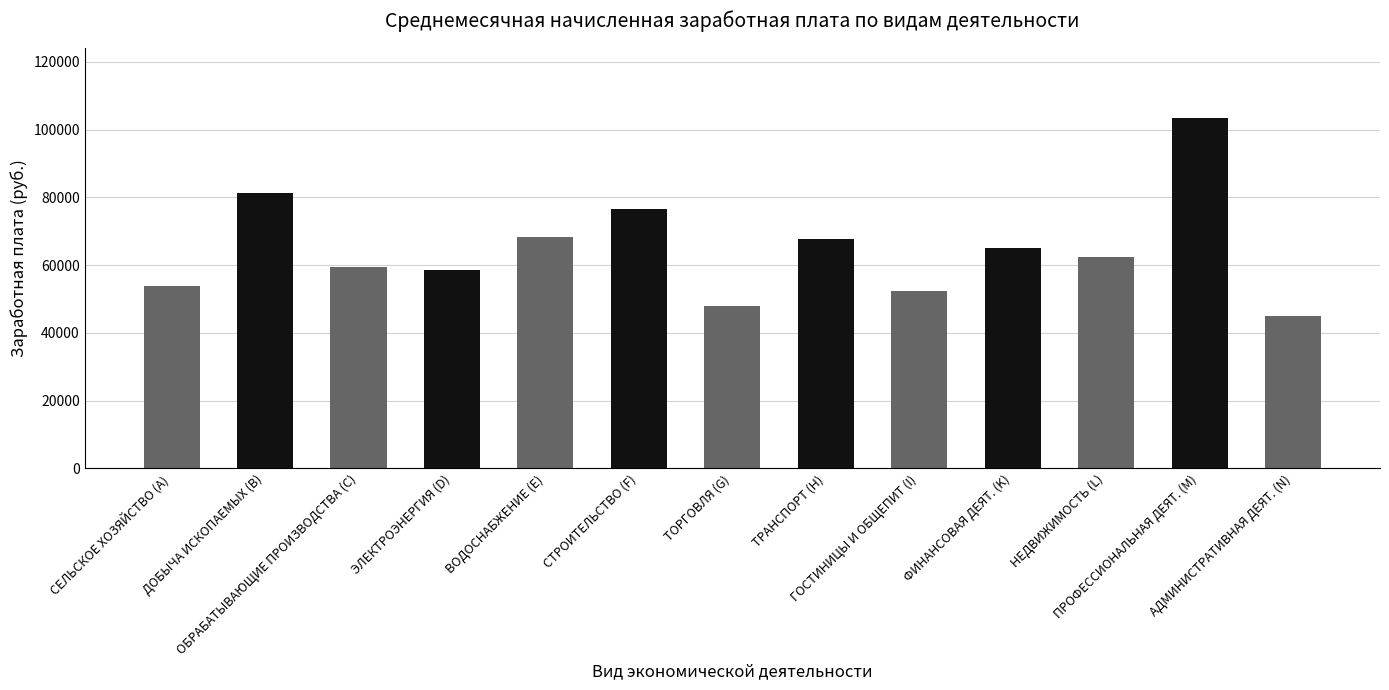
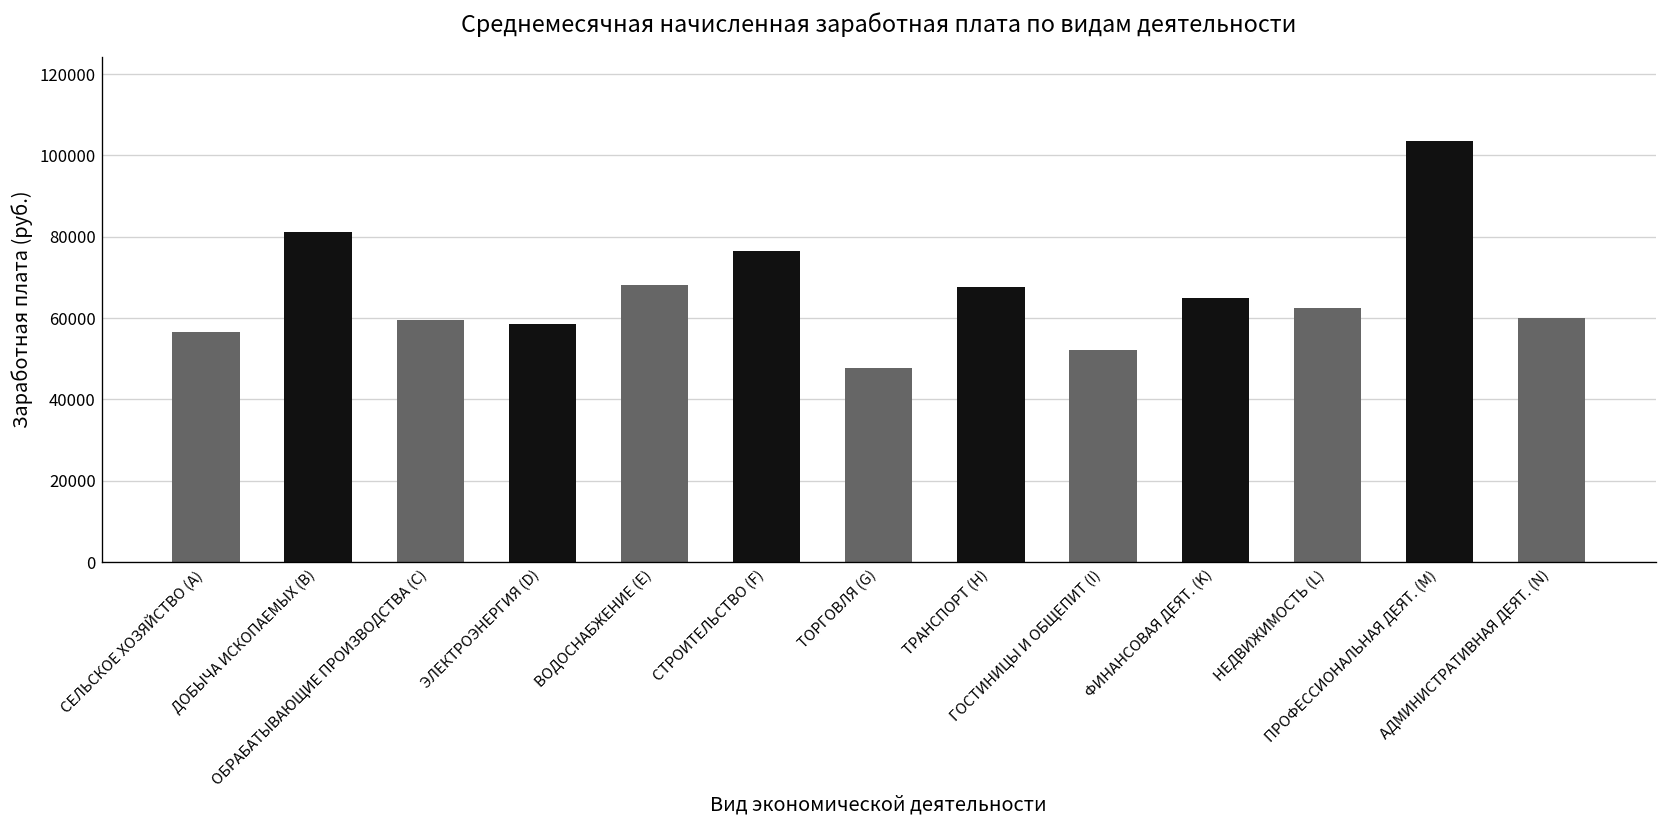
  {
-   "СЕЛЬСКОЕ ХОЗЯЙСТВО (A)": 54000,
+   "СЕЛЬСКОЕ ХОЗЯЙСТВО (A)": 57000,
    "ДОБЫЧА ИСКОПАЕМЫХ (B)": 81000,
    "ОБРАБАТЫВАЮЩИЕ ПРОИЗВОДСТВА (C)": 60000,
    "ЭЛЕКТРОЭНЕРГИЯ (D)": 59000,
    "ВОДОСНАБЖЕНИЕ (E)": 68000,
    "СТРОИТЕЛЬСТВО (F)": 76000,
    "ТОРГОВЛЯ (G)": 48000,
    "ТРАНСПОРТ (H)": 68000,
    "ГОСТИНИЦЫ И ОБЩЕПИТ (I)": 52000,
    "ФИНАНСОВАЯ ДЕЯТ. (K)": 65000,
    "НЕДВИЖИМОСТЬ (L)": 62000,
    "ПРОФЕССИОНАЛЬНАЯ ДЕЯТ. (M)": 103000,
-   "АДМИНИСТРАТИВНАЯ ДЕЯТ. (N)": 45000
+   "АДМИНИСТРАТИВНАЯ ДЕЯТ. (N)": 60000
  }
